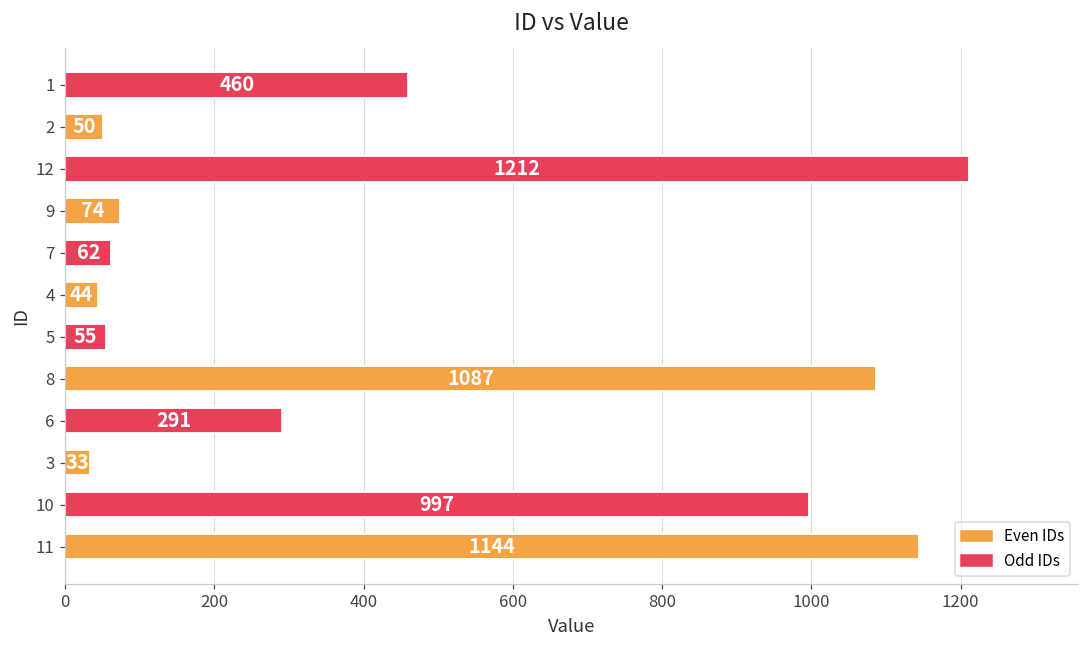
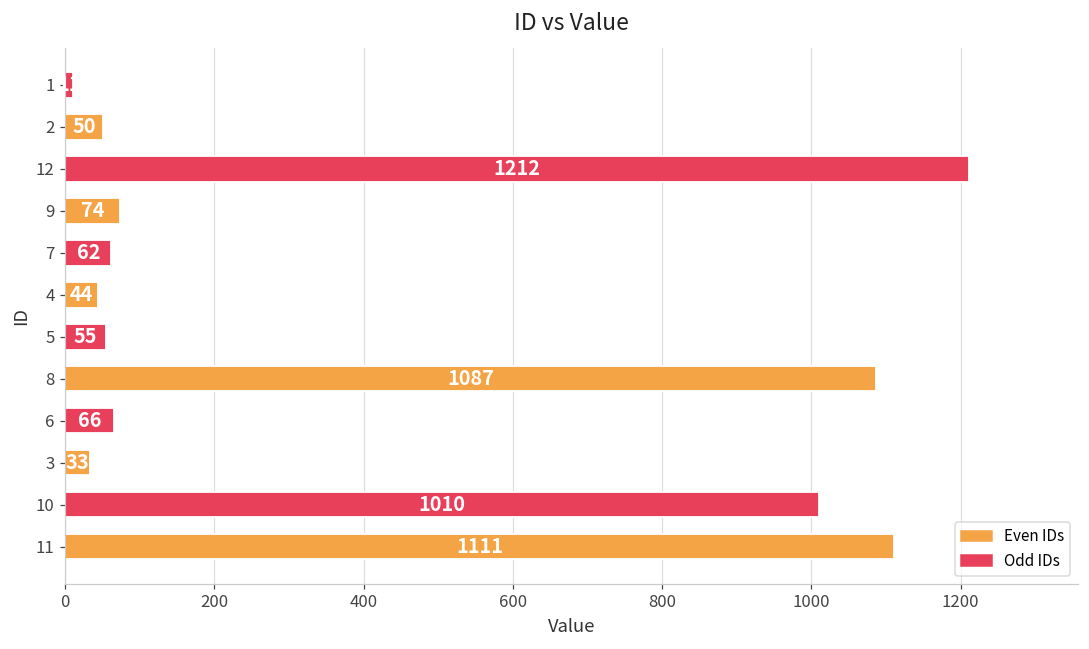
  {
-   "1": 460,
+   "1": 10,
    "2": 50,
    "12": 1212,
    "9": 74,
    "7": 62,
    "4": 44,
    "5": 55,
    "8": 1087,
-   "6": 291,
+   "6": 66,
    "3": 33,
-   "10": 997,
-   "11": 1144
+   "10": 1010,
+   "11": 1111
  }
